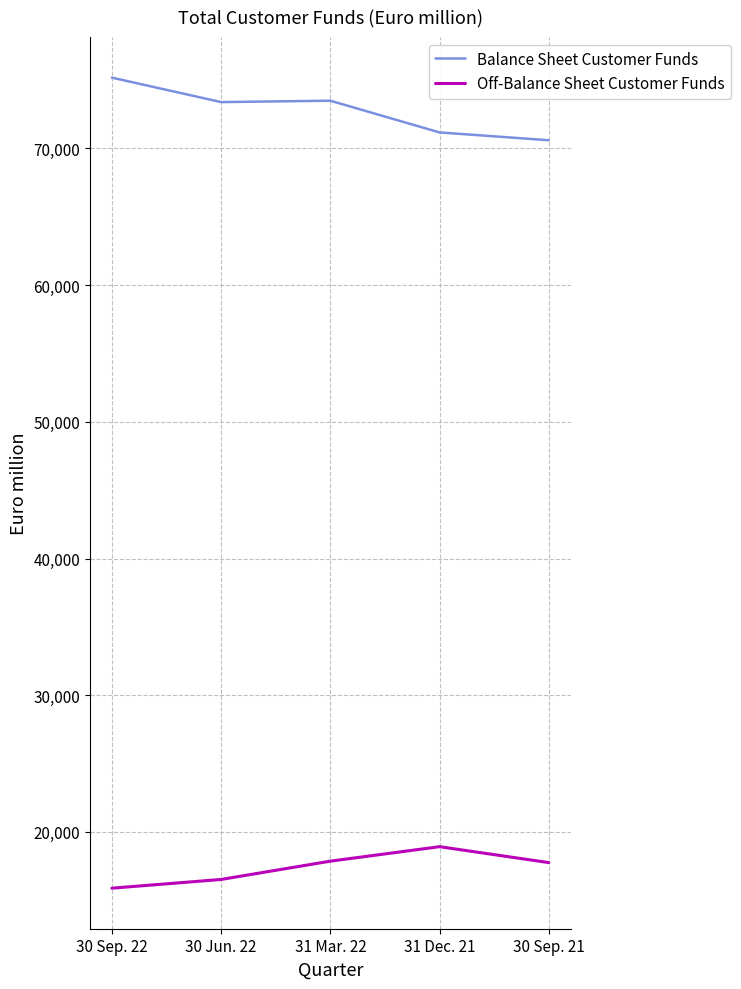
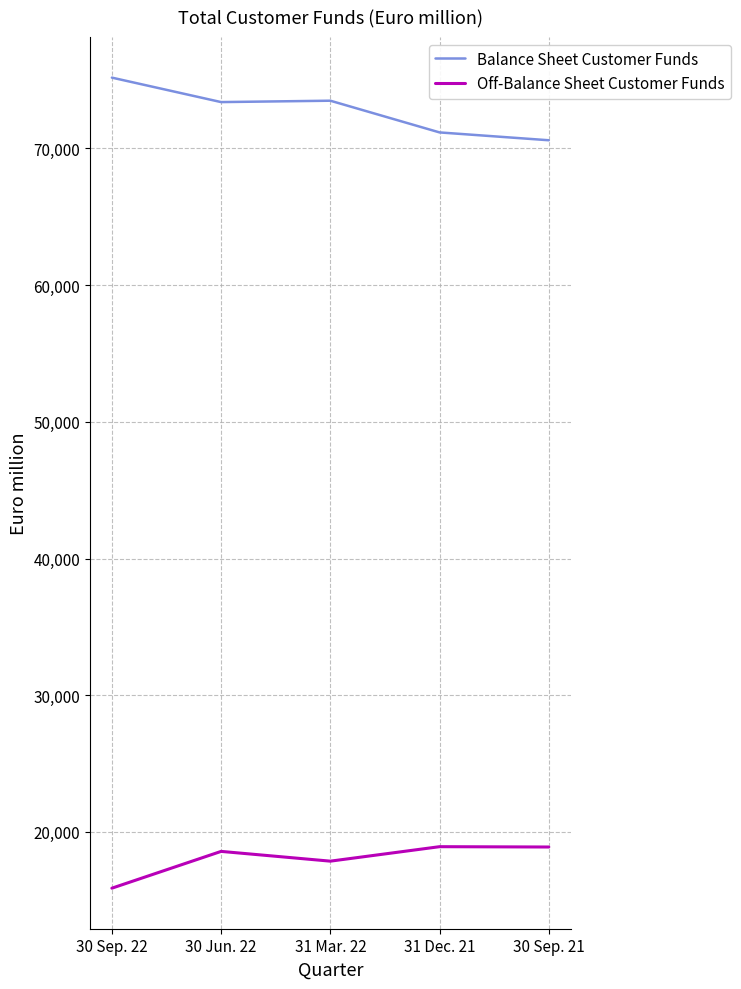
  {
    "Balance Sheet Customer Funds": {
      "30 Sep. 22": "75,200",
      "30 Jun. 22": "73,400",
      "31 Mar. 22": "73,500",
      "31 Dec. 21": "71,200",
      "30 Sep. 21": "70,600"
    },
    "Off-Balance Sheet Customer Funds": {
      "30 Sep. 22": "15,900",
-     "30 Jun. 22": "16,500",
+     "30 Jun. 22": "18,600",
      "31 Mar. 22": "17,900",
      "31 Dec. 21": "18,900",
-     "30 Sep. 21": "17,800"
+     "30 Sep. 21": "18,900"
    }
  }
